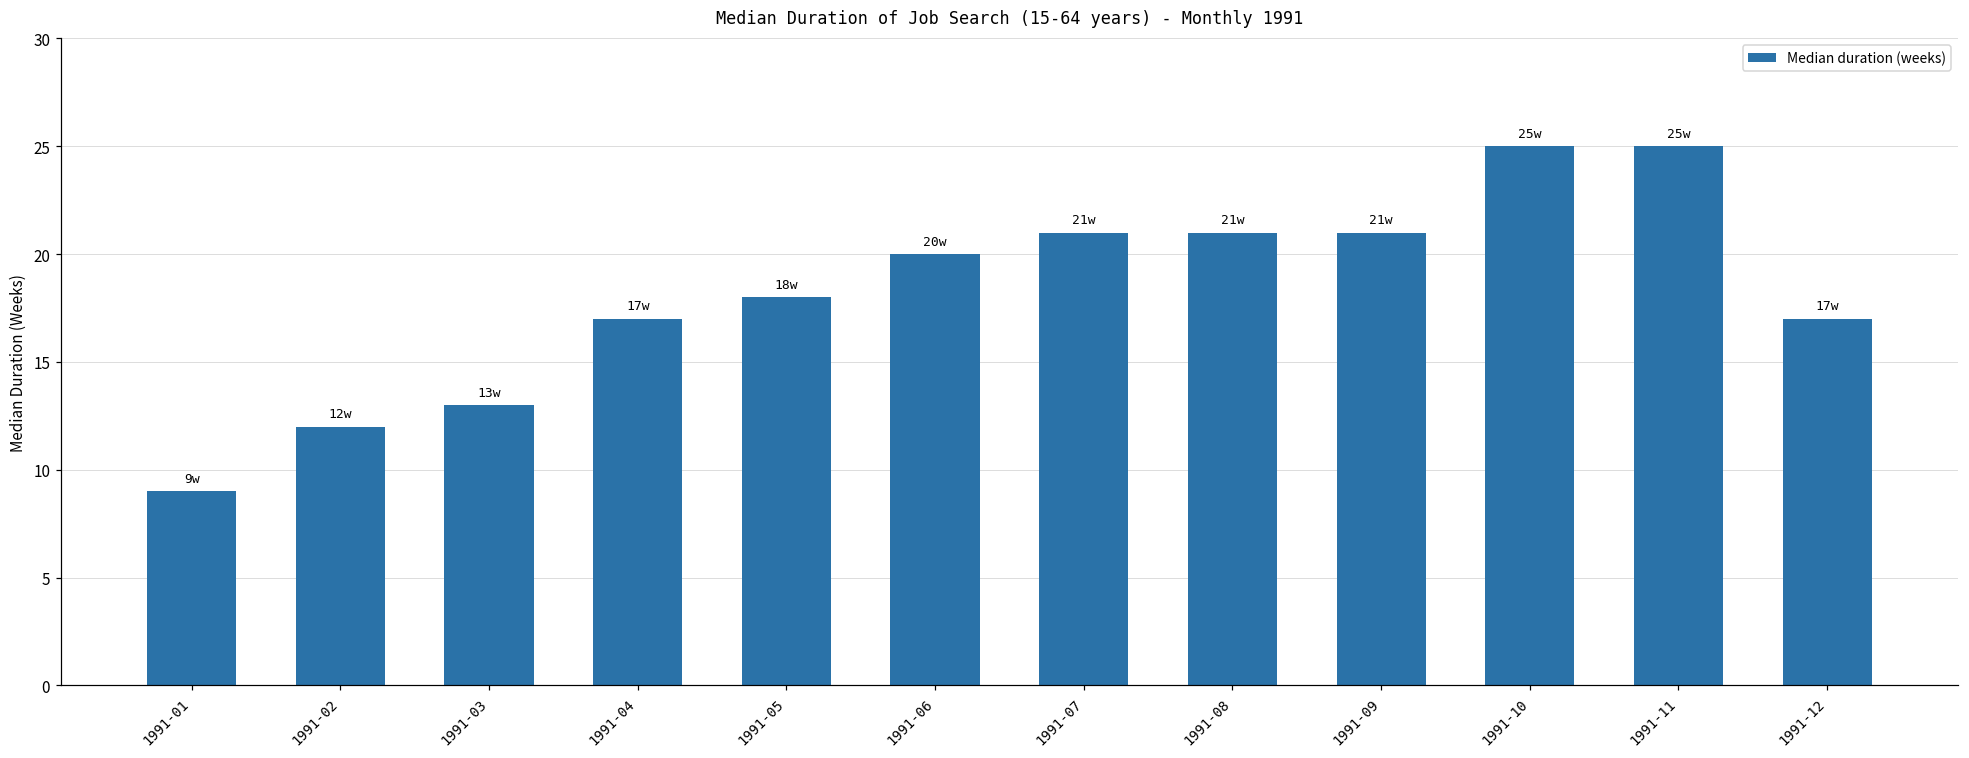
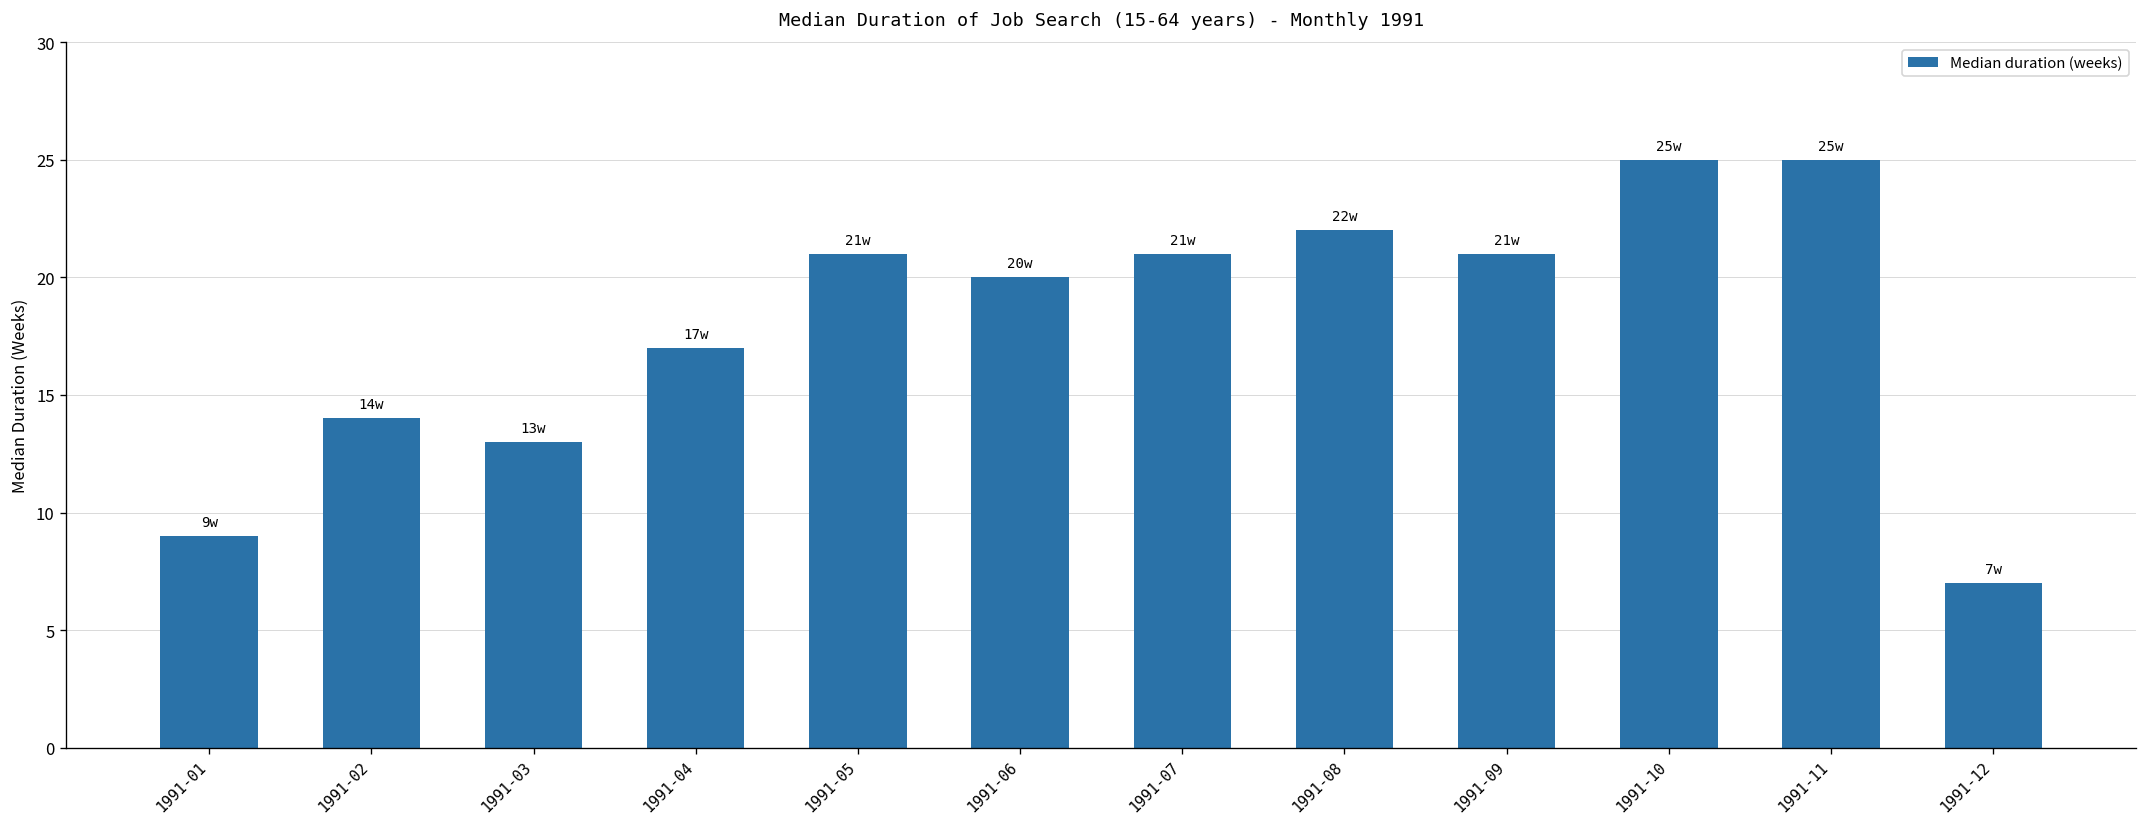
  {
    "1991-01": "9w",
-   "1991-02": "12w",
+   "1991-02": "14w",
    "1991-03": "13w",
    "1991-04": "17w",
-   "1991-05": "18w",
+   "1991-05": "21w",
    "1991-06": "20w",
    "1991-07": "21w",
-   "1991-08": "21w",
+   "1991-08": "22w",
    "1991-09": "21w",
    "1991-10": "25w",
    "1991-11": "25w",
-   "1991-12": "17w"
+   "1991-12": "7w"
  }
